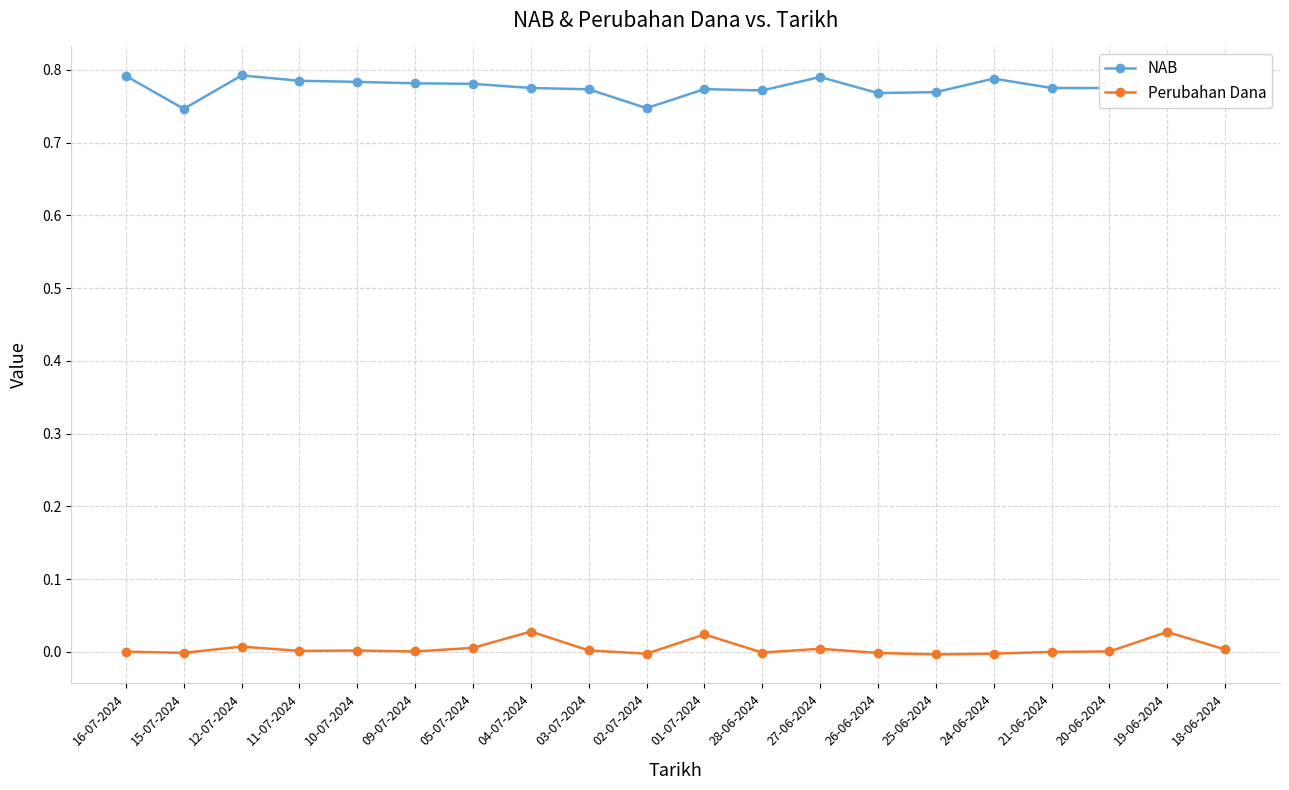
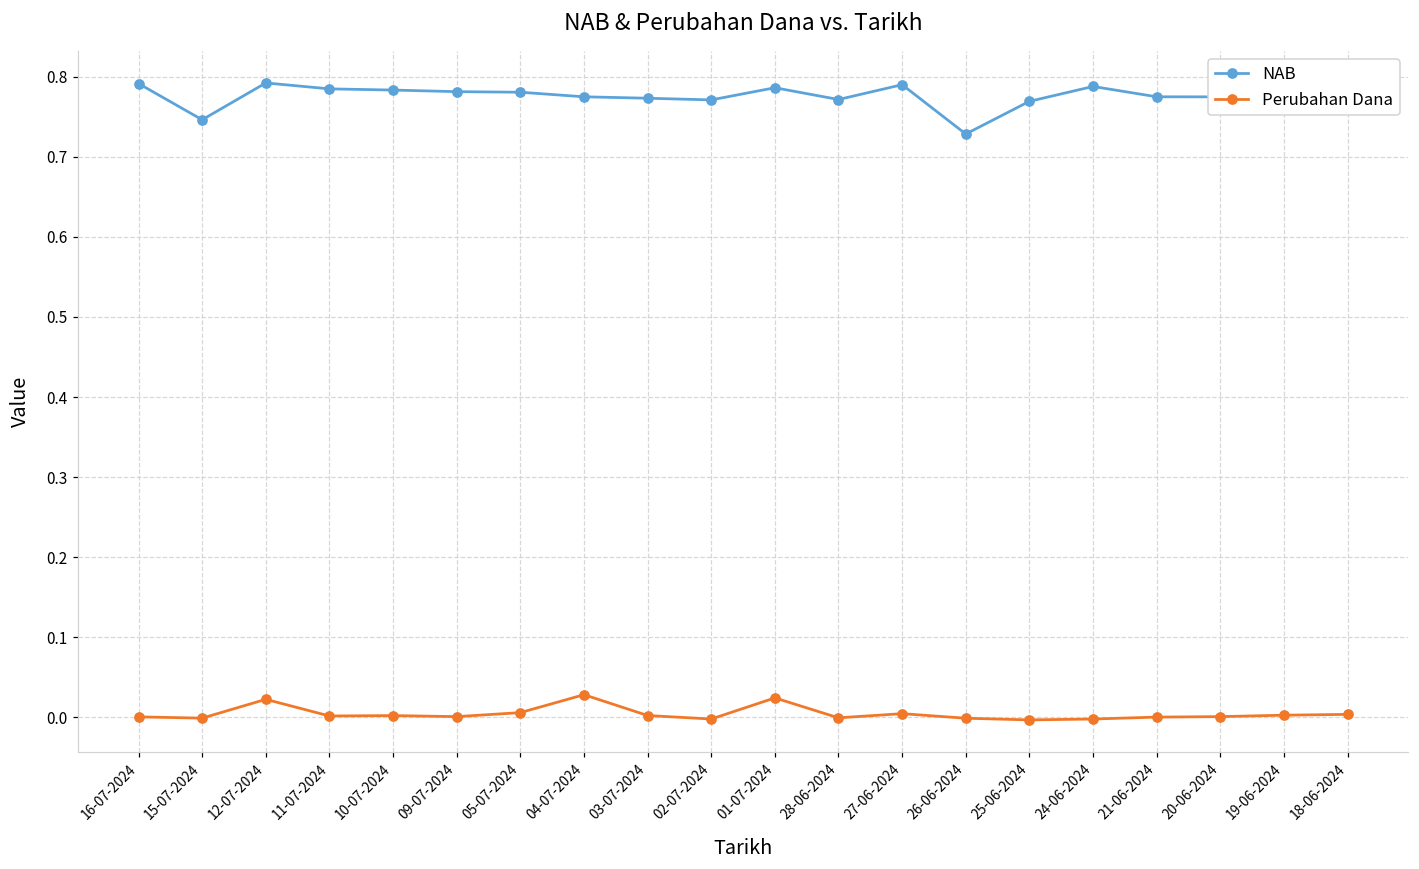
  {
    "NAB": {
      "16-07-2024": 0.79,
      "15-07-2024": 0.75,
      "12-07-2024": 0.79,
      "11-07-2024": 0.79,
      "10-07-2024": 0.78,
      "09-07-2024": 0.78,
      "05-07-2024": 0.78,
      "04-07-2024": 0.78,
      "03-07-2024": 0.77,
-     "02-07-2024": 0.75,
-     "01-07-2024": 0.77,
+     "02-07-2024": 0.77,
+     "01-07-2024": 0.79,
      "28-06-2024": 0.77,
      "27-06-2024": 0.79,
-     "26-06-2024": 0.77,
+     "26-06-2024": 0.73,
      "25-06-2024": 0.77,
      "24-06-2024": 0.79,
      "21-06-2024": 0.78
    },
    "Perubahan Dana": {
      "16-07-2024": 0.00,
      "15-07-2024": 0.00,
-     "12-07-2024": 0.01,
+     "12-07-2024": 0.02,
      "11-07-2024": 0.00,
      "10-07-2024": 0.00,
      "09-07-2024": 0.00,
      "05-07-2024": 0.01,
      "04-07-2024": 0.03,
      "03-07-2024": 0.00,
      "02-07-2024": 0.00,
      "01-07-2024": 0.02,
      "28-06-2024": 0.00,
      "27-06-2024": 0.00,
      "26-06-2024": 0.00,
      "25-06-2024": 0.00,
      "24-06-2024": 0.00,
      "21-06-2024": 0.00,
      "20-06-2024": 0.00,
-     "19-06-2024": 0.03,
+     "19-06-2024": 0.00,
      "18-06-2024": 0.00
    }
  }
